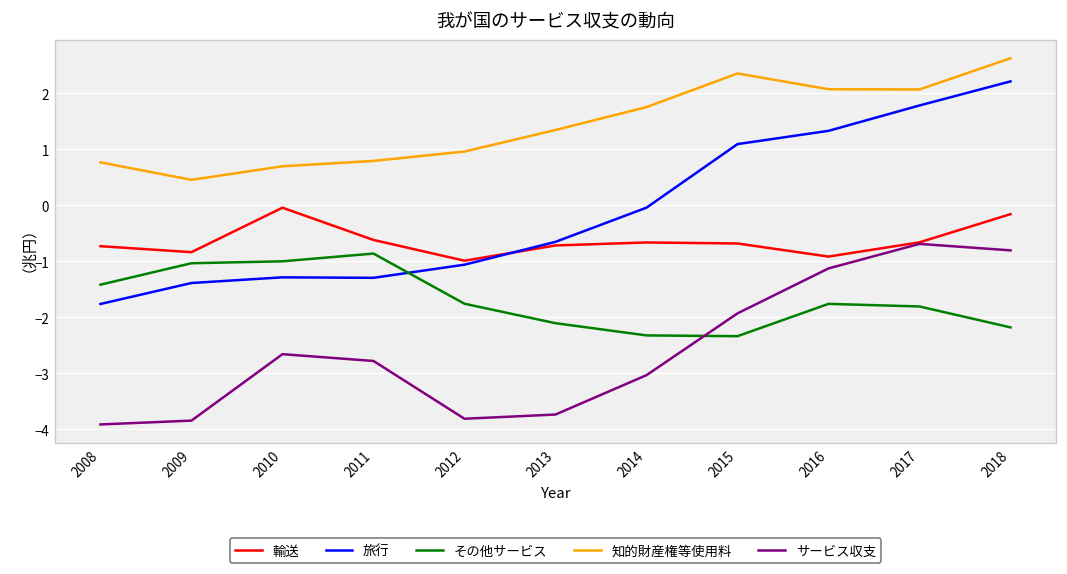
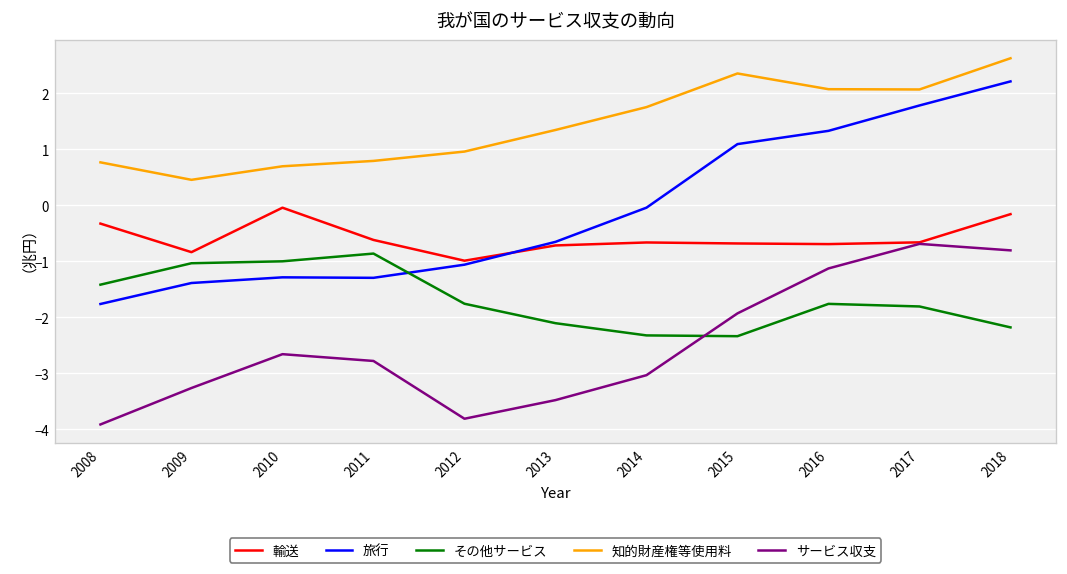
  {
    "輸送": {
-     "2008": -0.7,
+     "2008": -0.3,
      "2009": -0.8,
      "2010": 0.0,
      "2011": -0.6,
      "2012": -1.0,
      "2013": -0.7,
      "2014": -0.7,
      "2015": -0.7,
-     "2016": -0.9,
+     "2016": -0.7,
      "2018": -0.2
    },
    "旅行": {
      "2008": -1.8,
      "2009": -1.4,
      "2010": -1.3,
      "2011": -1.3,
      "2012": -1.1,
      "2013": -0.7,
      "2014": 0.0,
      "2015": 1.1,
      "2016": 1.3,
      "2017": 1.8,
      "2018": 2.2
    },
    "その他サービス": {
      "2008": -1.4,
      "2009": -1.0,
      "2010": -1.0,
      "2011": -0.9,
      "2012": -1.8,
      "2013": -2.1,
      "2014": -2.3,
      "2015": -2.3,
      "2016": -1.8,
      "2017": -1.8,
      "2018": -2.2
    },
    "知的財産権等使用料": {
      "2008": 0.8,
      "2009": 0.5,
      "2010": 0.7,
      "2011": 0.8,
      "2012": 1.0,
      "2013": 1.3,
      "2014": 1.8,
      "2015": 2.4,
      "2016": 2.1,
      "2017": 2.1,
      "2018": 2.6
    },
    "サービス収支": {
      "2008": -3.9,
-     "2009": -3.8,
+     "2009": -3.3,
      "2010": -2.7,
      "2011": -2.8,
      "2012": -3.8,
-     "2013": -3.7,
+     "2013": -3.5,
      "2014": -3.0,
      "2015": -1.9,
      "2016": -1.1,
      "2018": -0.8
    }
  }
